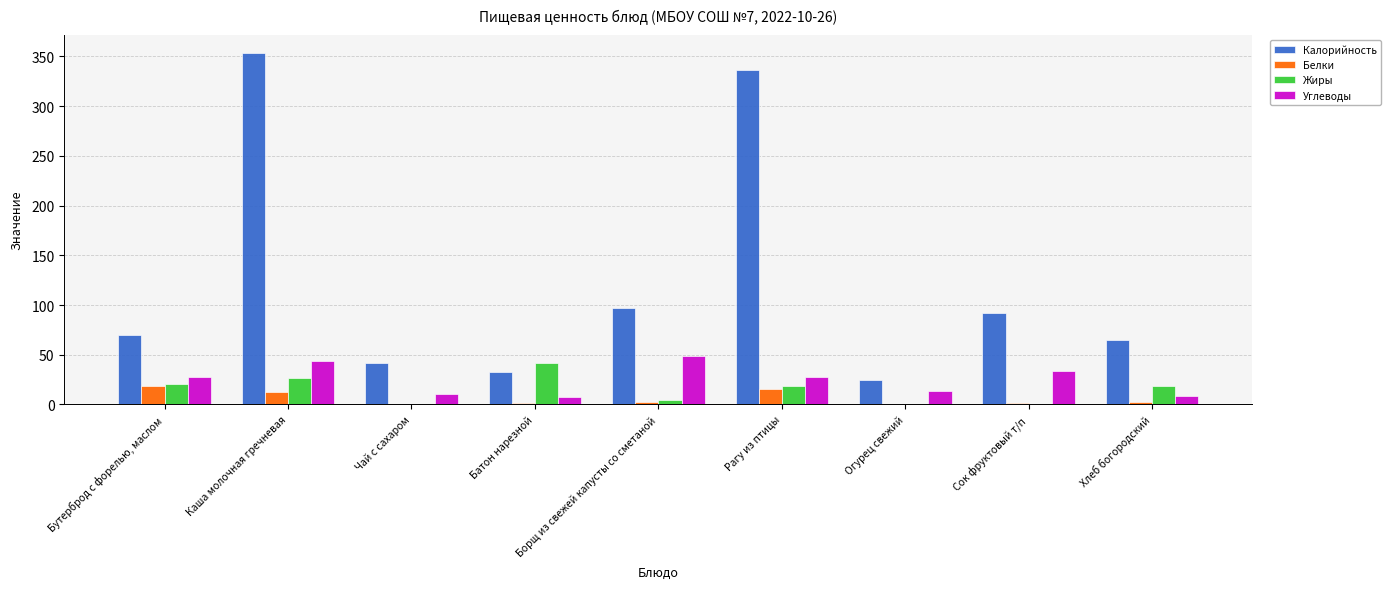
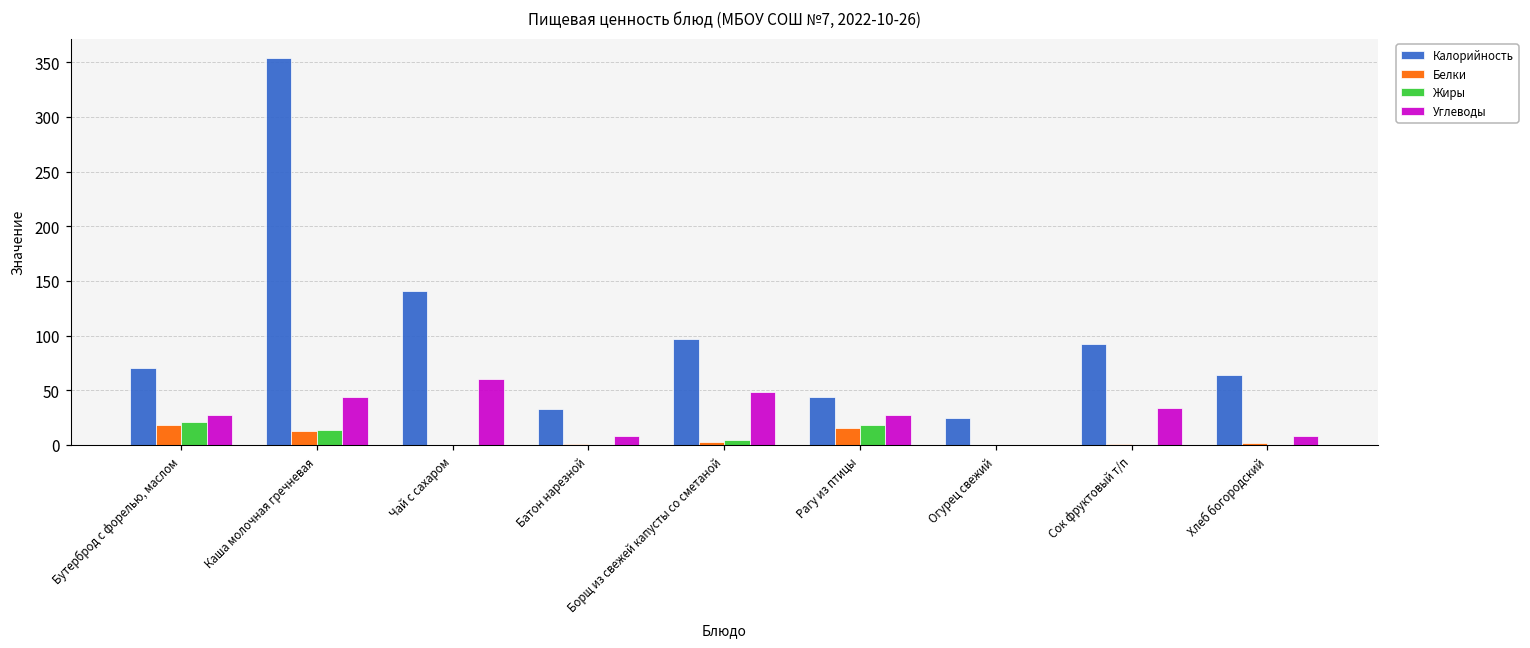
  {
    "Калорийность": {
      "Бутерброд с форелью, маслом": 70,
      "Каша молочная гречневая": 350,
-     "Чай с сахаром": 40,
+     "Чай с сахаром": 140,
      "Батон нарезной": 30,
      "Борщ из свежей капусты со сметаной": 100,
-     "Рагу из птицы": 340,
+     "Рагу из птицы": 40,
      "Огурец свежий": 20,
      "Сок фруктовый т/п": 90,
      "Хлеб богородский": 60
    },
    "Белки": {
      "Бутерброд с форелью, маслом": 20,
      "Каша молочная гречневая": 10,
      "Борщ из свежей капусты со сметаной": 0,
      "Рагу из птицы": 20
    },
    "Жиры": {
      "Бутерброд с форелью, маслом": 20,
-     "Каша молочная гречневая": 30,
-     "Батон нарезной": 40,
+     "Каша молочная гречневая": 10,
+     "Батон нарезной": 0,
      "Борщ из свежей капусты со сметаной": 0,
      "Рагу из птицы": 20,
      "Сок фруктовый т/п": 0,
-     "Хлеб богородский": 20
+     "Хлеб богородский": 0
    },
    "Углеводы": {
      "Бутерброд с форелью, маслом": 30,
      "Каша молочная гречневая": 40,
-     "Чай с сахаром": 10,
+     "Чай с сахаром": 60,
      "Батон нарезной": 10,
      "Борщ из свежей капусты со сметаной": 50,
      "Рагу из птицы": 30,
-     "Огурец свежий": 10,
+     "Огурец свежий": 0,
      "Сок фруктовый т/п": 30,
      "Хлеб богородский": 10
    }
  }
